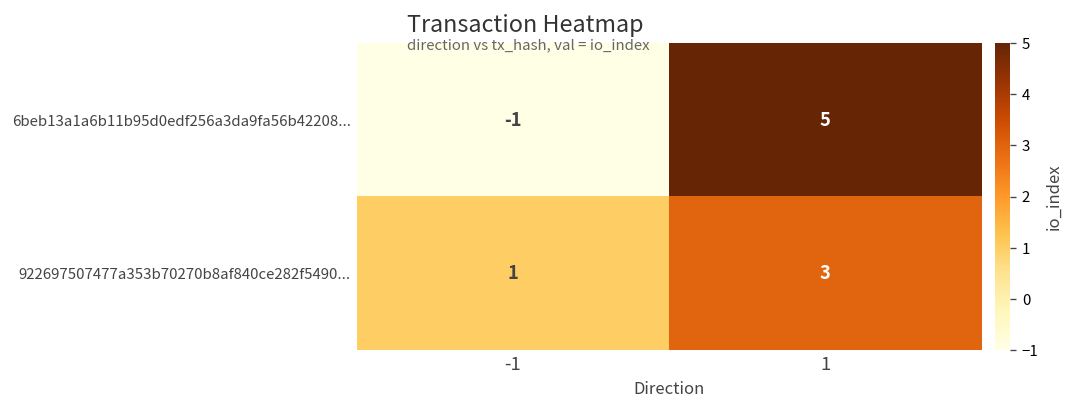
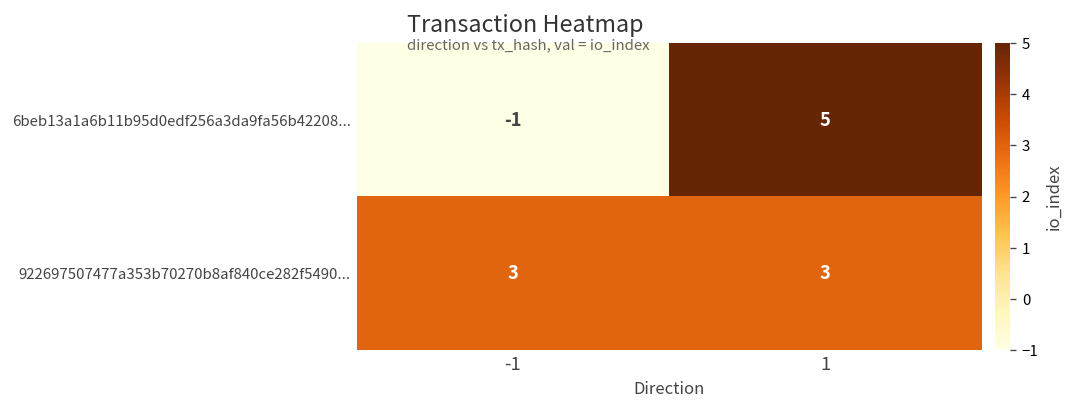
  {
    "6beb13a1a6b11b95d0edf256a3da9fa56b42208...": {
      "-1": -1,
      "1": 5
    },
    "922697507477a353b70270b8af840ce282f5490...": {
-     "-1": 1,
+     "-1": 3,
      "1": 3
    }
  }
